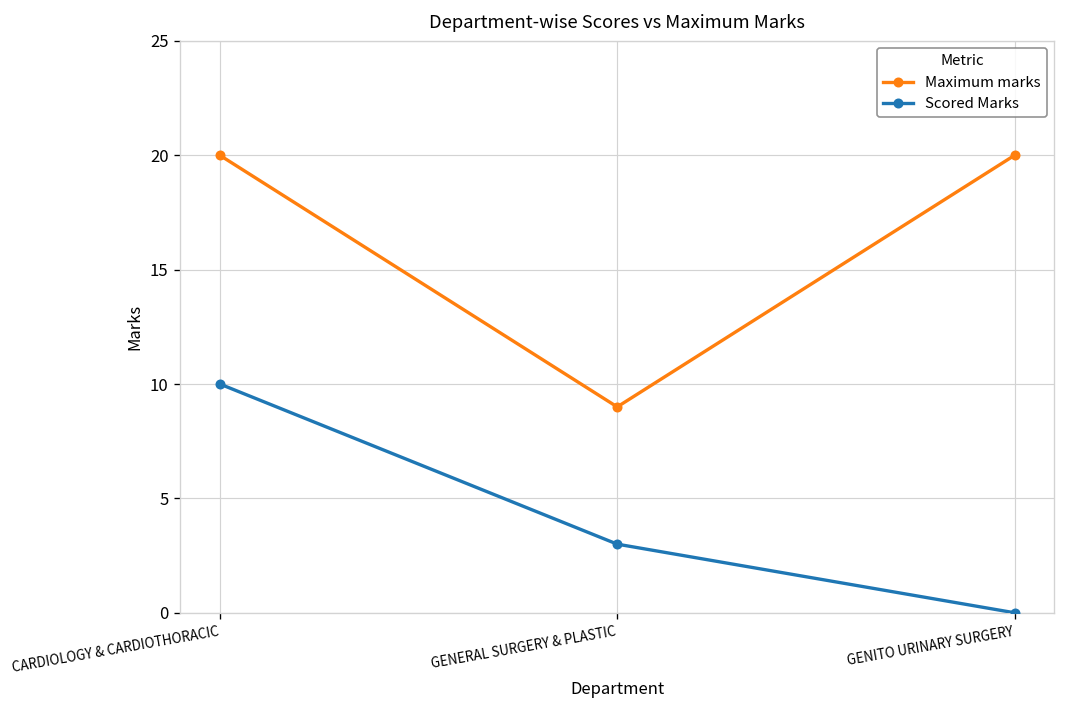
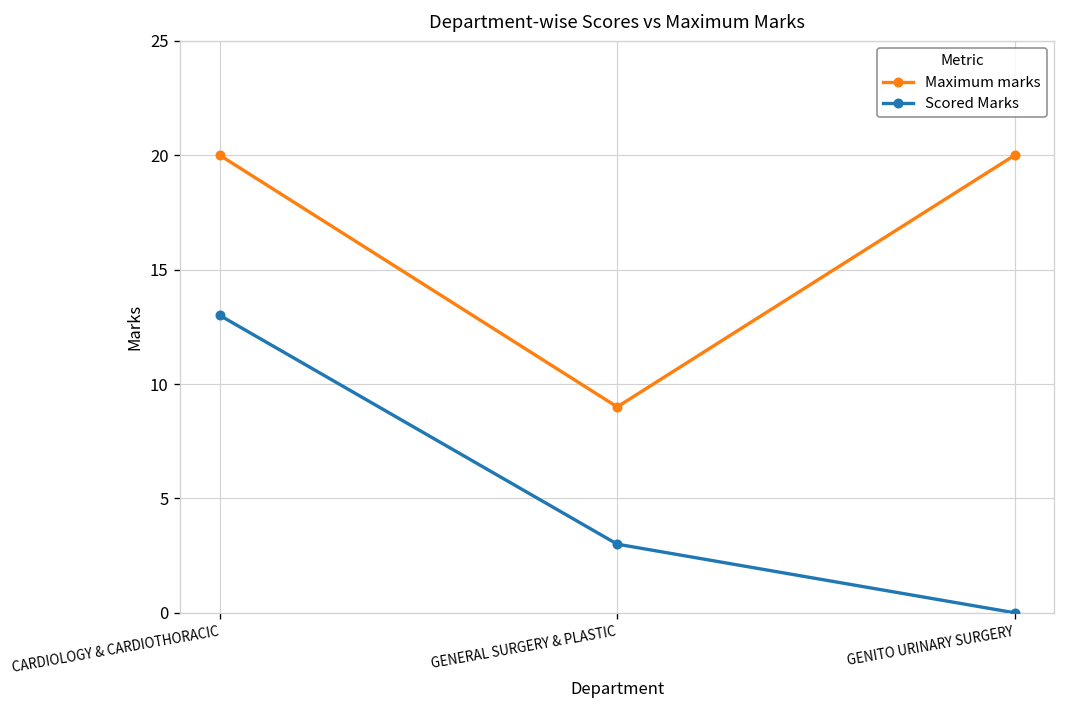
  {
    "Maximum marks": {
      "CARDIOLOGY & CARDIOTHORACIC": 20,
      "GENERAL SURGERY & PLASTIC": 9,
      "GENITO URINARY SURGERY": 20
    },
    "Scored Marks": {
-     "CARDIOLOGY & CARDIOTHORACIC": 10,
+     "CARDIOLOGY & CARDIOTHORACIC": 13,
      "GENERAL SURGERY & PLASTIC": 3,
      "GENITO URINARY SURGERY": 0
    }
  }
